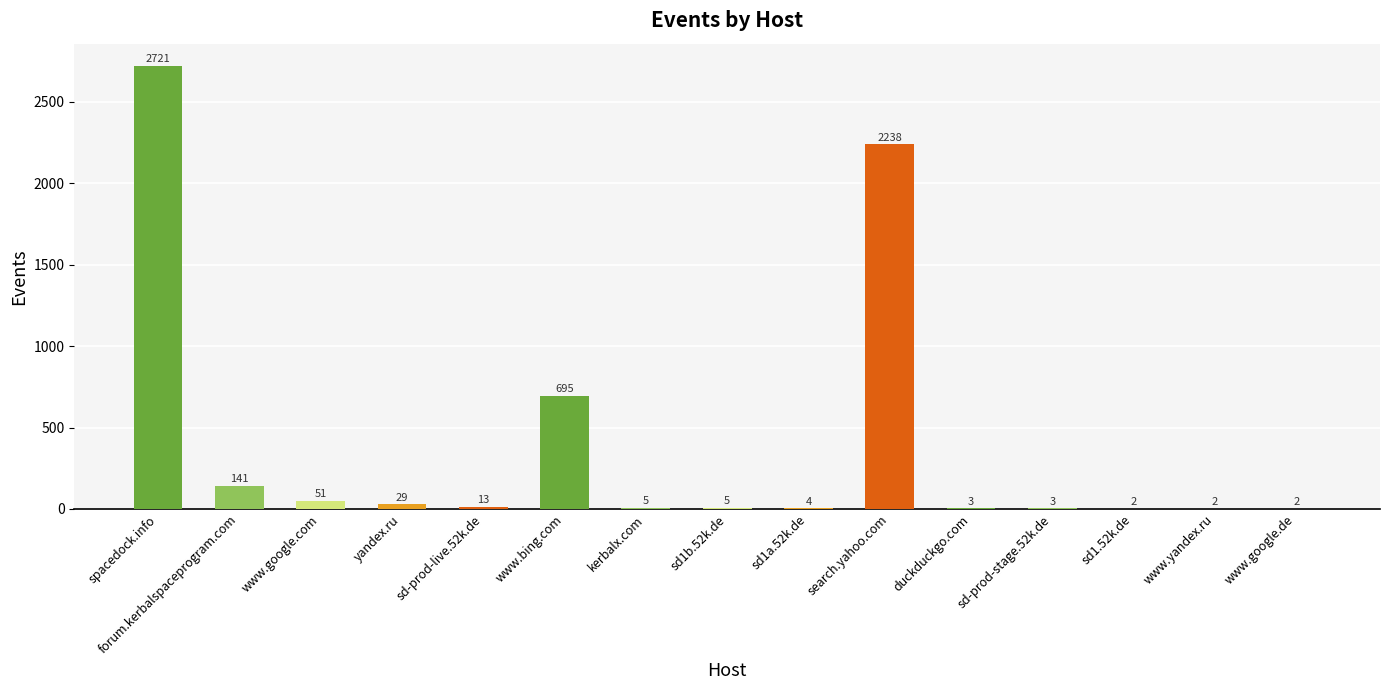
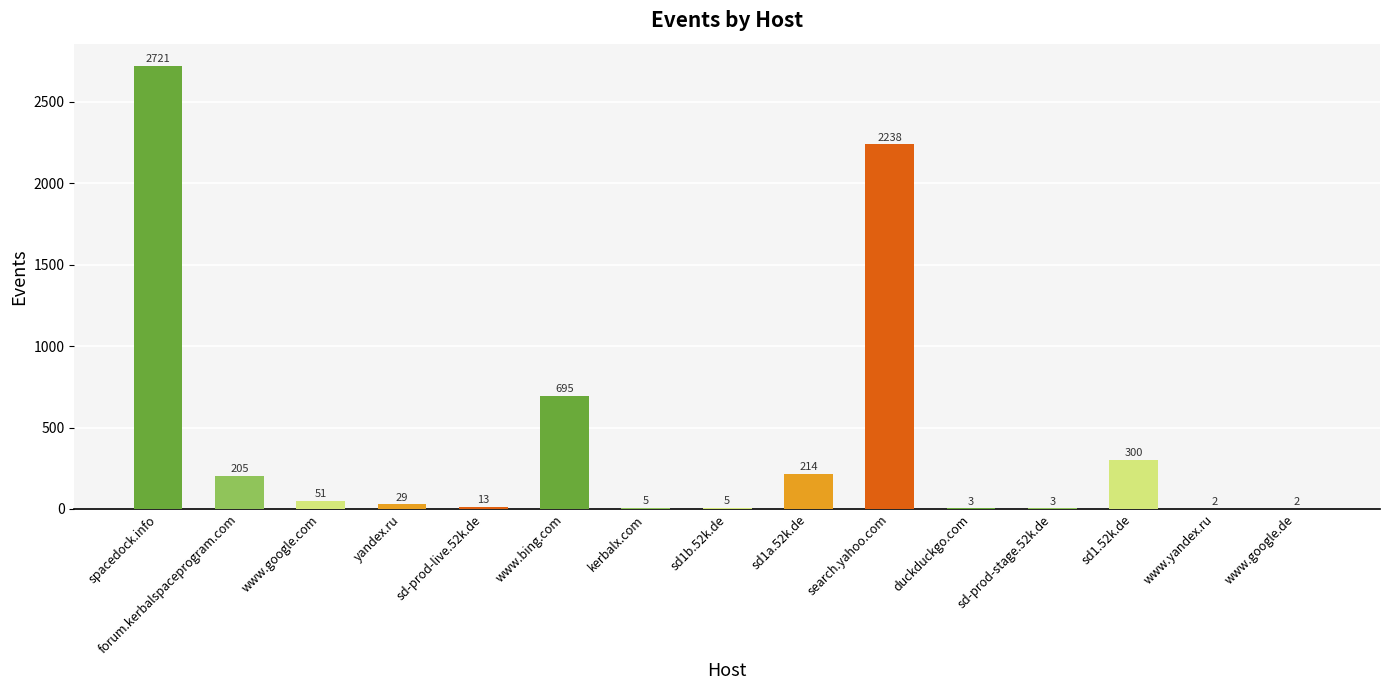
  {
    "spacedock.info": 2721,
-   "forum.kerbalspaceprogram.com": 141,
+   "forum.kerbalspaceprogram.com": 205,
    "www.google.com": 51,
    "yandex.ru": 29,
    "sd-prod-live.52k.de": 13,
    "www.bing.com": 695,
    "kerbalx.com": 5,
    "sd1b.52k.de": 5,
-   "sd1a.52k.de": 4,
+   "sd1a.52k.de": 214,
    "search.yahoo.com": 2238,
    "duckduckgo.com": 3,
    "sd-prod-stage.52k.de": 3,
-   "sd1.52k.de": 2,
+   "sd1.52k.de": 300,
    "www.yandex.ru": 2,
    "www.google.de": 2
  }
